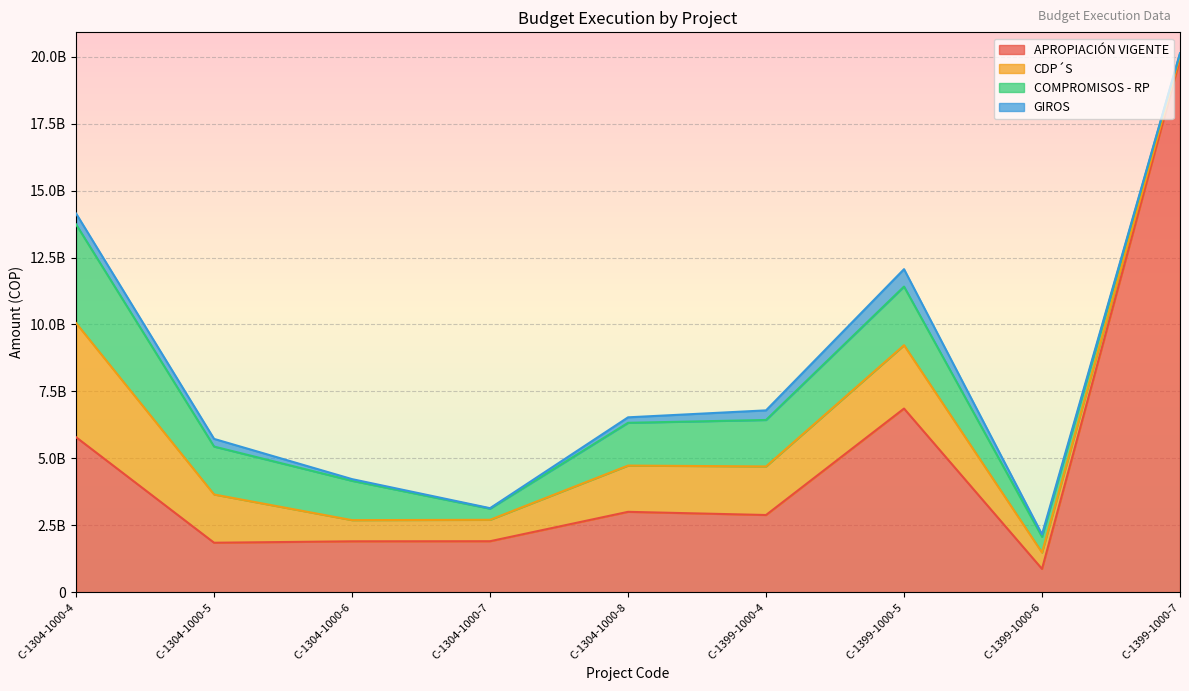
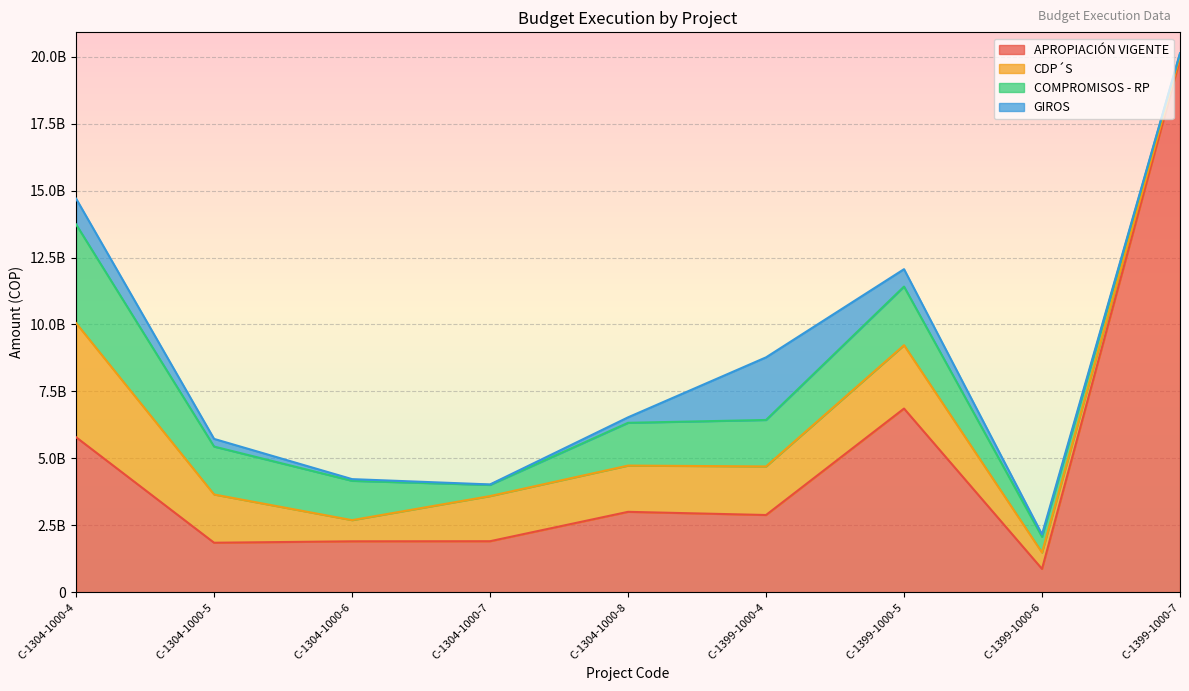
  {
    "APROPIACIÓN VIGENTE": {
      "C-1304-1000-4": 5800000000,
      "C-1304-1000-5": 1800000000,
      "C-1304-1000-6": 1900000000,
      "C-1304-1000-7": 1900000000,
      "C-1304-1000-8": 3000000000,
      "C-1399-1000-4": 2900000000,
      "C-1399-1000-5": 6900000000,
      "C-1399-1000-6": 900000000,
      "C-1399-1000-7": 19900000000
    },
    "CDP´S": {
      "C-1304-1000-4": 4300000000,
      "C-1304-1000-5": 1800000000,
      "C-1304-1000-6": 800000000,
-     "C-1304-1000-7": 800000000,
+     "C-1304-1000-7": 1700000000,
      "C-1304-1000-8": 1700000000,
      "C-1399-1000-4": 1800000000,
      "C-1399-1000-5": 2400000000,
      "C-1399-1000-6": 600000000,
      "C-1399-1000-7": 100000000
    },
    "COMPROMISOS - RP": {
      "C-1304-1000-4": 3700000000,
      "C-1304-1000-5": 1800000000,
      "C-1304-1000-8": 1600000000,
      "C-1399-1000-4": 1700000000,
      "C-1399-1000-5": 2200000000
    },
    "GIROS": {
-     "C-1304-1000-4": 400000000,
+     "C-1304-1000-4": 1000000000,
      "C-1304-1000-5": 300000000,
      "C-1304-1000-8": 200000000,
-     "C-1399-1000-4": 400000000,
+     "C-1399-1000-4": 2300000000,
      "C-1399-1000-5": 600000000
    }
  }
